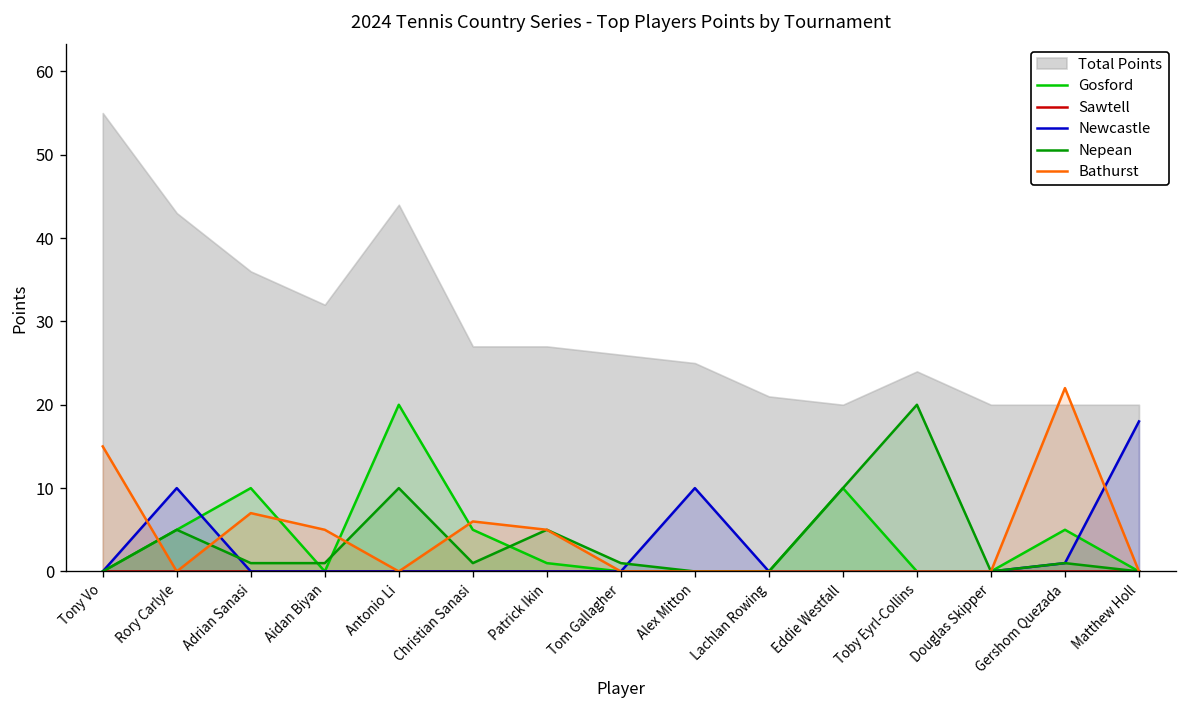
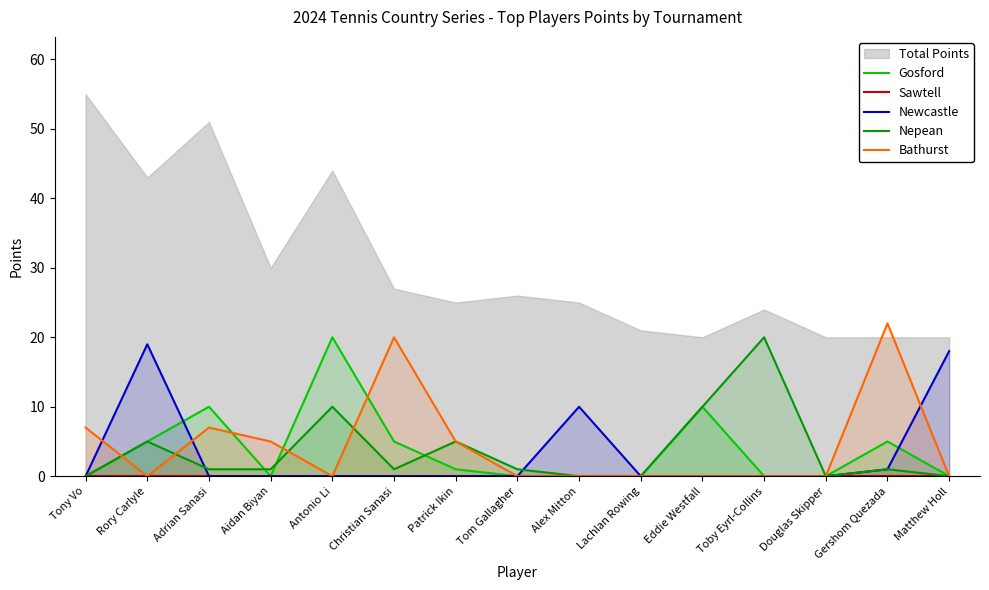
  {
    "Total Points": {
      "Tony Vo": 55,
      "Rory Carlyle": 43,
-     "Adrian Sanasi": 36,
-     "Aidan Biyan": 32,
+     "Adrian Sanasi": 51,
+     "Aidan Biyan": 30,
      "Antonio Li": 44,
      "Christian Sanasi": 27,
-     "Patrick Ikin": 27,
+     "Patrick Ikin": 25,
      "Tom Gallagher": 26,
      "Alex Mitton": 25,
      "Lachlan Rowing": 21,
      "Eddie Westfall": 20,
      "Toby Eyrl-Collins": 24,
      "Douglas Skipper": 20,
      "Gershom Quezada": 20,
      "Matthew Holl": 20
    },
    "Sawtell": {
      "Gershom Quezada": 0
    },
    "Newcastle": {
-     "Rory Carlyle": 10,
+     "Rory Carlyle": 19,
      "Alex Mitton": 10,
      "Matthew Holl": 18
    },
    "Bathurst": {
-     "Tony Vo": 15,
+     "Tony Vo": 7,
      "Adrian Sanasi": 7,
      "Aidan Biyan": 5,
-     "Christian Sanasi": 6,
+     "Christian Sanasi": 20,
      "Gershom Quezada": 22
    }
  }
